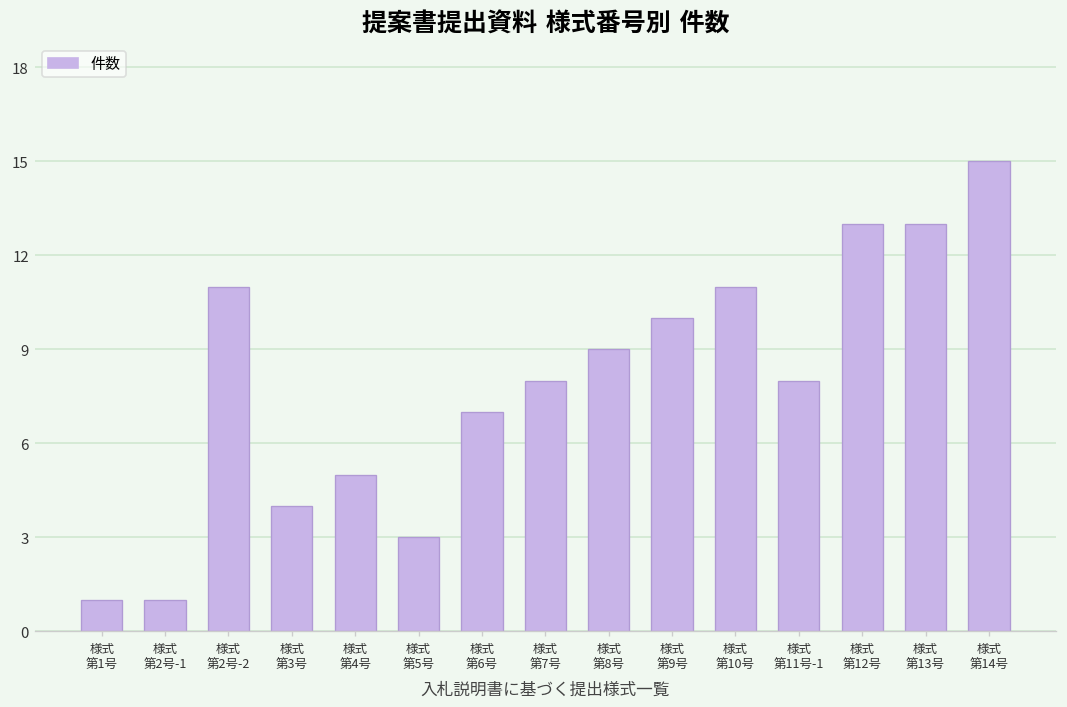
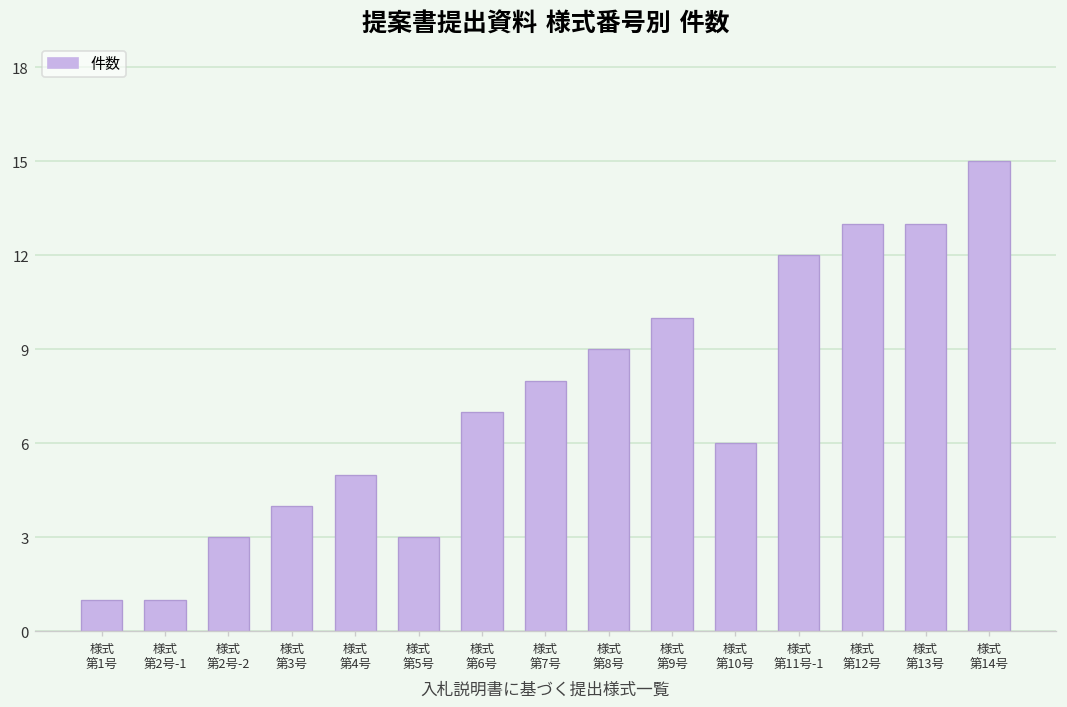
  {
    "様式 第1号": 1,
    "様式 第2号-1": 1,
-   "様式 第2号-2": 11,
+   "様式 第2号-2": 3,
    "様式 第3号": 4,
    "様式 第4号": 5,
    "様式 第5号": 3,
    "様式 第6号": 7,
    "様式 第7号": 8,
    "様式 第8号": 9,
    "様式 第9号": 10,
-   "様式 第10号": 11,
-   "様式 第11号-1": 8,
+   "様式 第10号": 6,
+   "様式 第11号-1": 12,
    "様式 第12号": 13,
    "様式 第13号": 13,
    "様式 第14号": 15
  }
